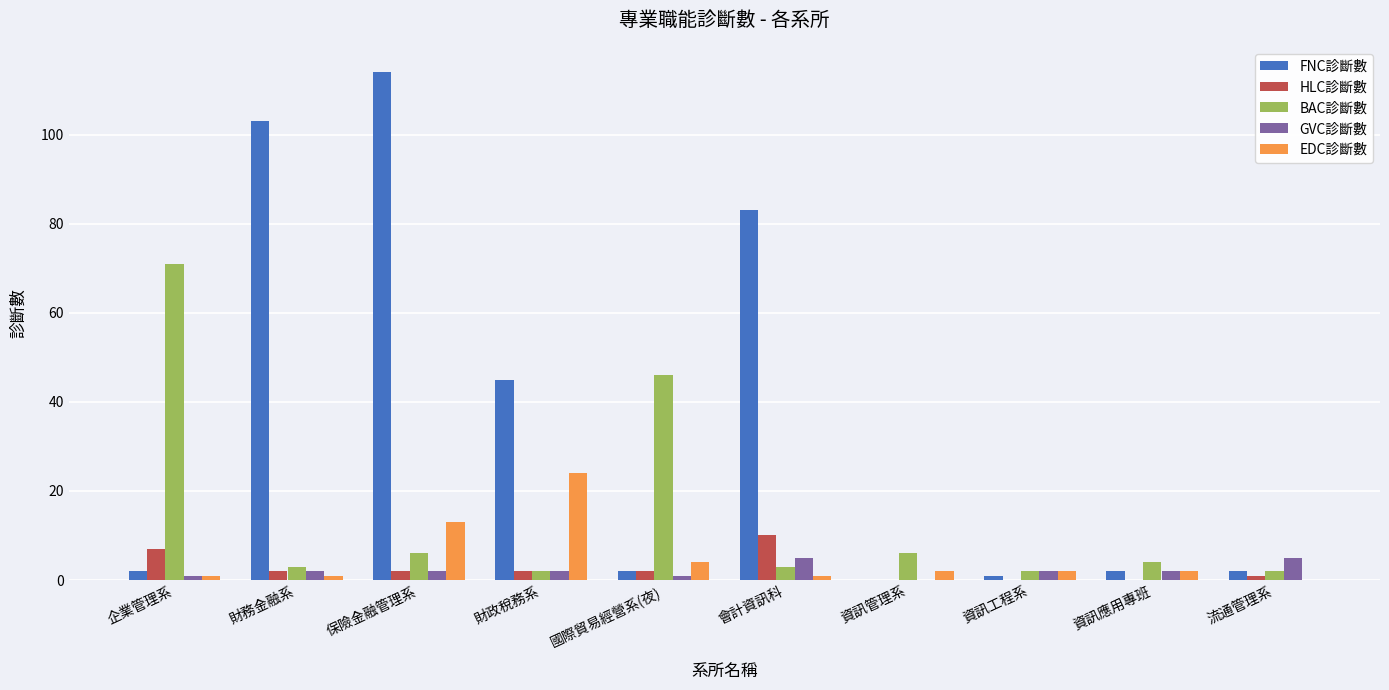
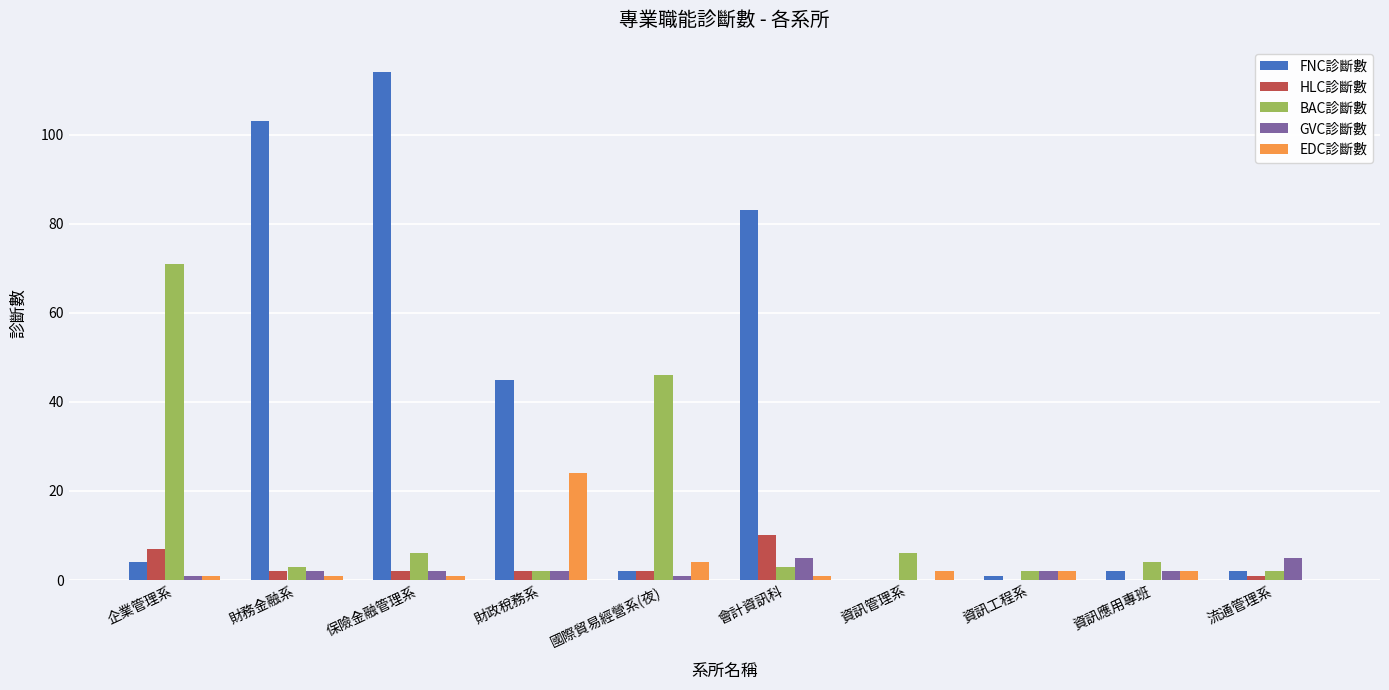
  {
    "FNC診斷數": {
-     "企業管理系": 2,
+     "企業管理系": 4,
      "財務金融系": 103,
      "保險金融管理系": 114,
      "財政稅務系": 45,
      "國際貿易經營系(夜)": 2,
      "會計資訊科": 83,
      "資訊管理系": 0,
      "資訊工程系": 1,
      "資訊應用專班": 2,
      "流通管理系": 2
    },
    "HLC診斷數": {
      "企業管理系": 7,
      "財務金融系": 2,
      "保險金融管理系": 2,
      "財政稅務系": 2,
      "國際貿易經營系(夜)": 2,
      "會計資訊科": 10,
      "資訊管理系": 0,
      "資訊工程系": 0,
      "資訊應用專班": 0,
      "流通管理系": 1
    },
    "BAC診斷數": {
      "企業管理系": 71,
      "財務金融系": 3,
      "保險金融管理系": 6,
      "財政稅務系": 2,
      "國際貿易經營系(夜)": 46,
      "會計資訊科": 3,
      "資訊管理系": 6,
      "資訊工程系": 2,
      "資訊應用專班": 4,
      "流通管理系": 2
    },
    "GVC診斷數": {
      "企業管理系": 1,
      "財務金融系": 2,
      "保險金融管理系": 2,
      "財政稅務系": 2,
      "國際貿易經營系(夜)": 1,
      "會計資訊科": 5,
      "資訊管理系": 0,
      "資訊工程系": 2,
      "資訊應用專班": 2,
      "流通管理系": 5
    },
    "EDC診斷數": {
      "企業管理系": 1,
      "財務金融系": 1,
-     "保險金融管理系": 13,
+     "保險金融管理系": 1,
      "財政稅務系": 24,
      "國際貿易經營系(夜)": 4,
      "會計資訊科": 1,
      "資訊管理系": 2,
      "資訊工程系": 2,
      "資訊應用專班": 2,
      "流通管理系": 0
    }
  }
